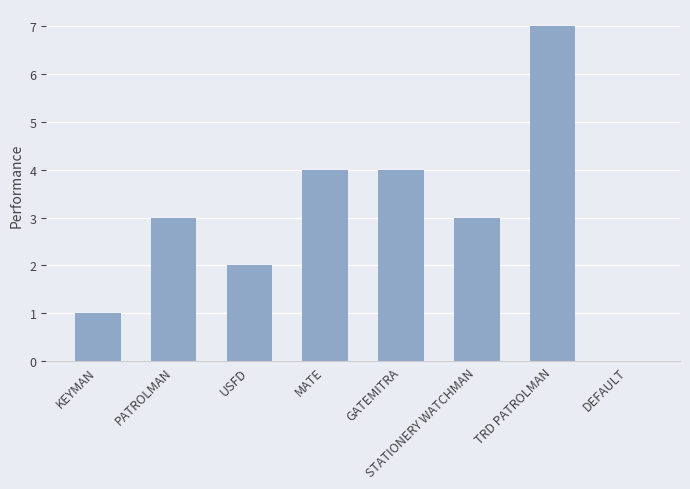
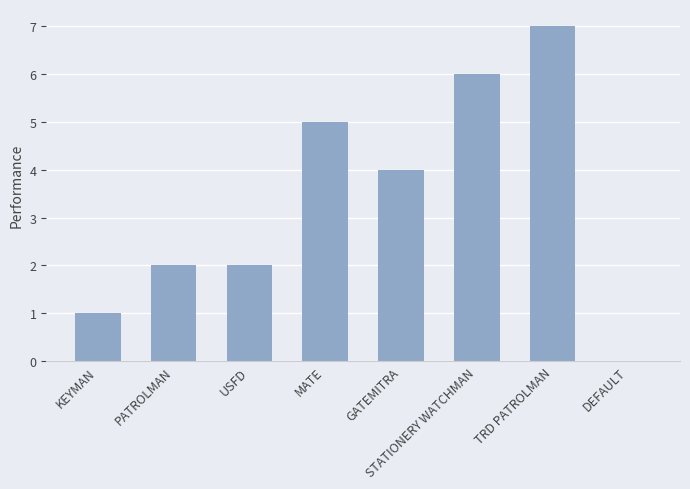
  {
    "KEYMAN": 1,
-   "PATROLMAN": 3,
+   "PATROLMAN": 2,
    "USFD": 2,
-   "MATE": 4,
+   "MATE": 5,
    "GATEMITRA": 4,
-   "STATIONERY WATCHMAN": 3,
+   "STATIONERY WATCHMAN": 6,
    "TRD PATROLMAN": 7,
    "DEFAULT": 0
  }
